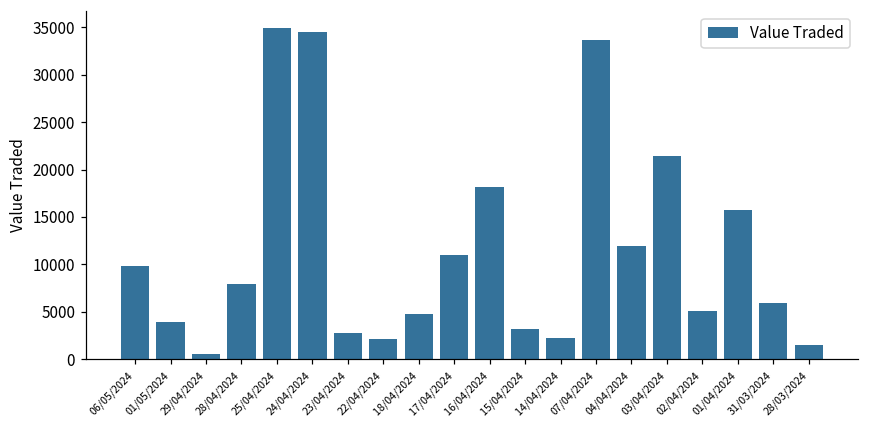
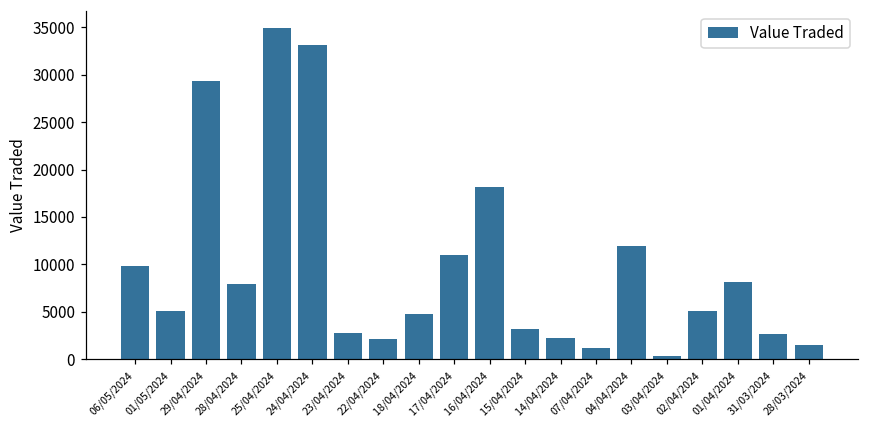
  {
    "06/05/2024": 10000,
-   "01/05/2024": 4000,
-   "29/04/2024": 1000,
+   "01/05/2024": 5000,
+   "29/04/2024": 29000,
    "28/04/2024": 8000,
    "25/04/2024": 35000,
-   "24/04/2024": 34000,
+   "24/04/2024": 33000,
    "23/04/2024": 3000,
    "22/04/2024": 2000,
    "18/04/2024": 5000,
    "17/04/2024": 11000,
    "16/04/2024": 18000,
    "15/04/2024": 3000,
    "14/04/2024": 2000,
-   "07/04/2024": 34000,
+   "07/04/2024": 1000,
    "04/04/2024": 12000,
-   "03/04/2024": 21000,
+   "03/04/2024": 0,
    "02/04/2024": 5000,
-   "01/04/2024": 16000,
-   "31/03/2024": 6000,
+   "01/04/2024": 8000,
+   "31/03/2024": 3000,
    "28/03/2024": 1000
  }
